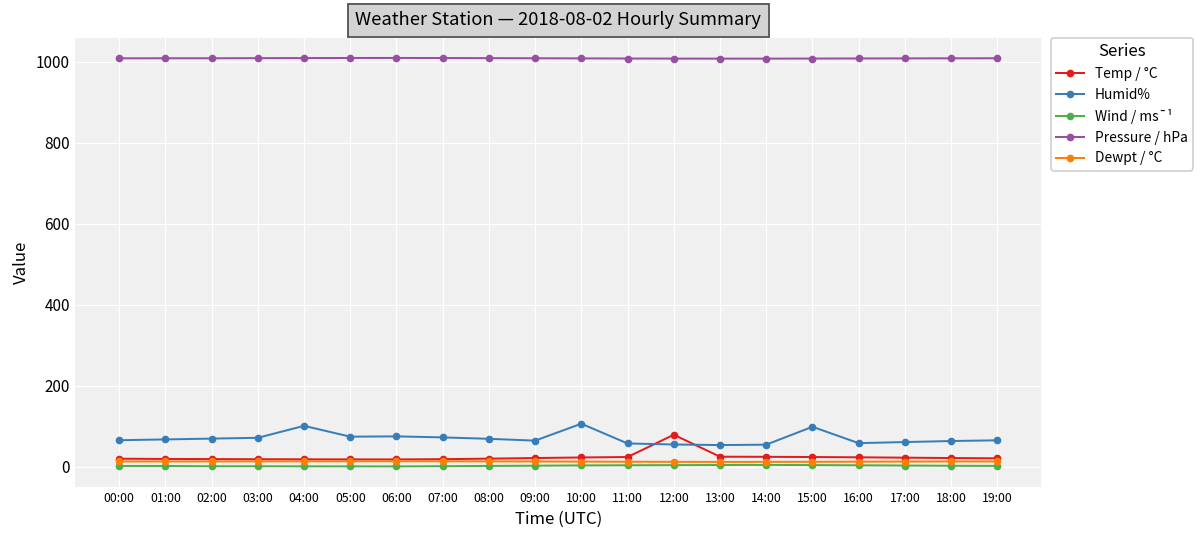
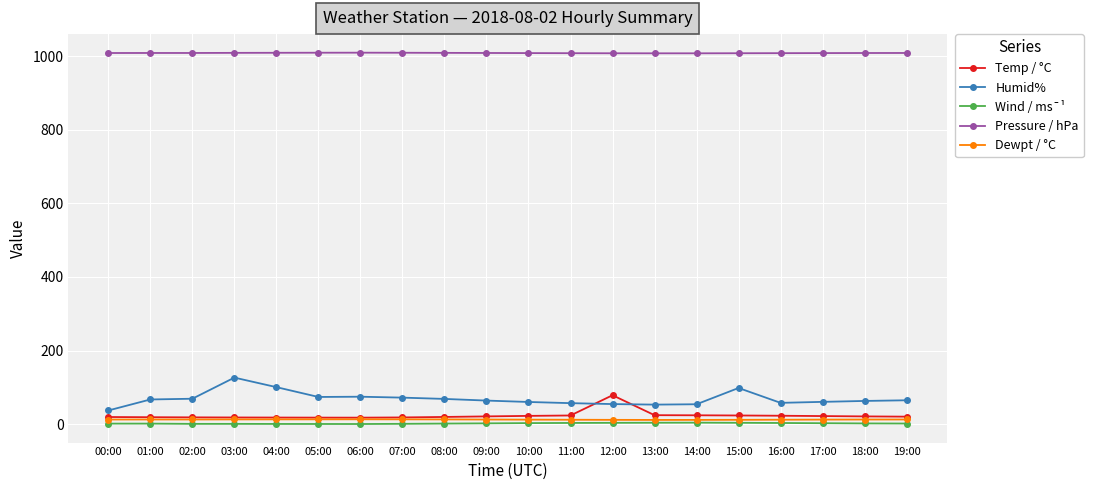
  {
    "Temp / °C": {
      "09:00": 20,
      "10:00": 20,
      "11:00": 20,
      "12:00": 80,
      "13:00": 20,
      "14:00": 20,
      "15:00": 20,
      "16:00": 20,
      "17:00": 20,
      "18:00": 20,
      "19:00": 20
    },
    "Humid%": {
-     "00:00": 70,
+     "00:00": 40,
      "01:00": 70,
      "02:00": 70,
-     "03:00": 70,
+     "03:00": 130,
      "04:00": 100,
      "05:00": 70,
      "06:00": 70,
      "07:00": 70,
      "08:00": 70,
      "09:00": 60,
-     "10:00": 110,
+     "10:00": 60,
      "11:00": 60,
      "12:00": 50,
      "13:00": 50,
      "14:00": 50,
      "15:00": 100,
      "16:00": 60,
      "17:00": 60,
      "18:00": 60,
      "19:00": 60
    },
    "Wind / ms¯¹": {
      "00:00": 0,
      "01:00": 0,
      "02:00": 0,
      "03:00": 0,
      "04:00": 0,
      "05:00": 0,
      "06:00": 0,
      "07:00": 0,
      "08:00": 0,
      "09:00": 0,
      "10:00": 0,
      "11:00": 0,
      "12:00": 0,
      "13:00": 0,
      "14:00": 0,
      "15:00": 0,
      "16:00": 0,
      "17:00": 0,
      "18:00": 0,
      "19:00": 0
    },
    "Pressure / hPa": {
      "00:00": 1010,
      "01:00": 1010,
      "02:00": 1010,
      "03:00": 1010,
      "04:00": 1010,
      "05:00": 1010,
      "06:00": 1010,
      "07:00": 1010,
      "08:00": 1010,
      "09:00": 1010,
      "10:00": 1010,
      "11:00": 1010,
      "12:00": 1010,
      "13:00": 1010,
      "14:00": 1010,
      "15:00": 1010,
      "16:00": 1010,
      "17:00": 1010,
      "18:00": 1010,
      "19:00": 1010
    },
    "Dewpt / °C": {
      "09:00": 10,
      "10:00": 10,
      "11:00": 10,
      "12:00": 10,
      "13:00": 10,
      "14:00": 10,
      "15:00": 10,
      "16:00": 10,
      "17:00": 10,
      "18:00": 10,
      "19:00": 10
    }
  }
